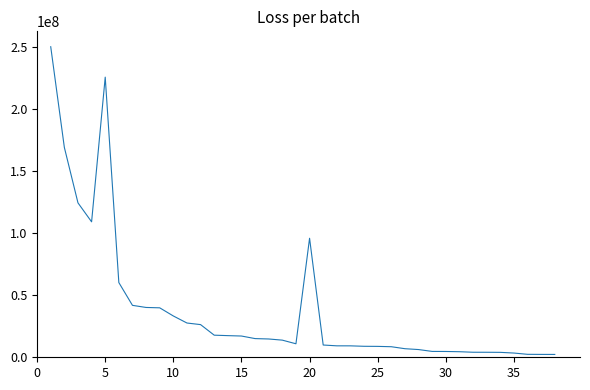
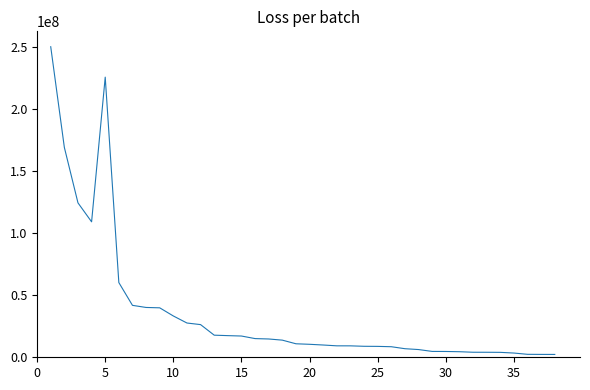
  {
    "5": 226000000,
    "10": 33000000,
    "15": 17000000,
-   "20": 96000000,
+   "20": 10000000,
    "25": 9000000,
    "30": 5000000,
    "35": 3000000
  }
